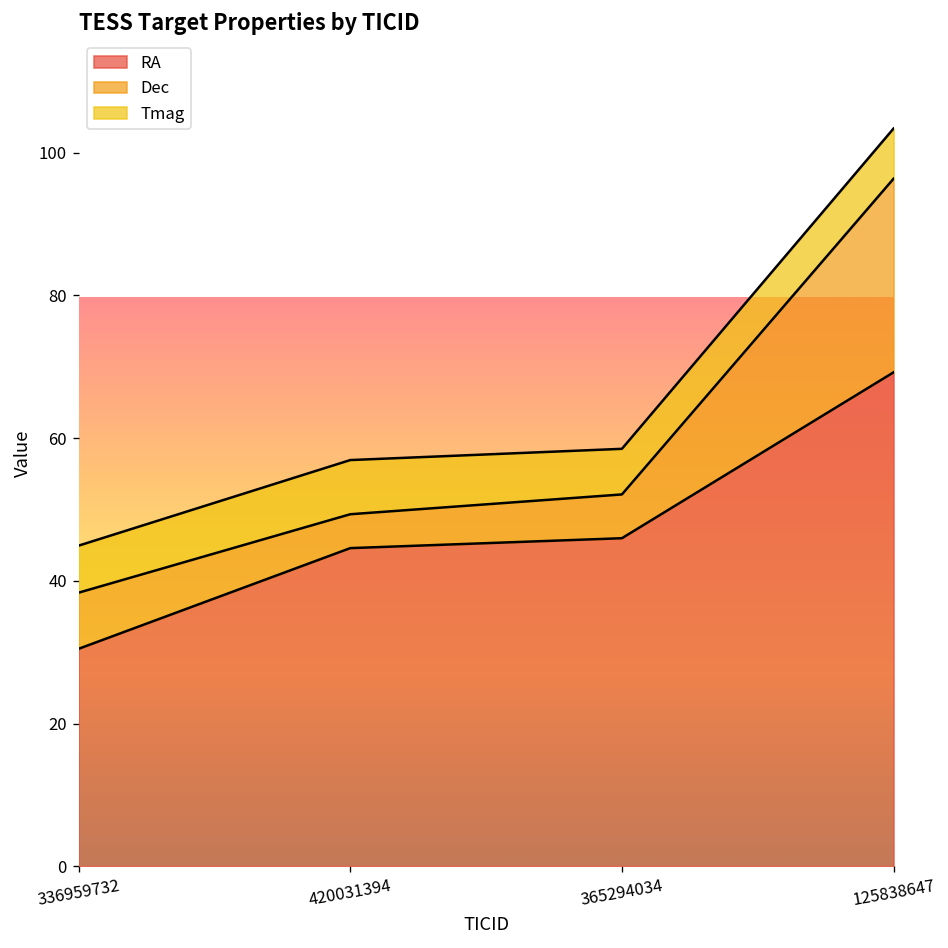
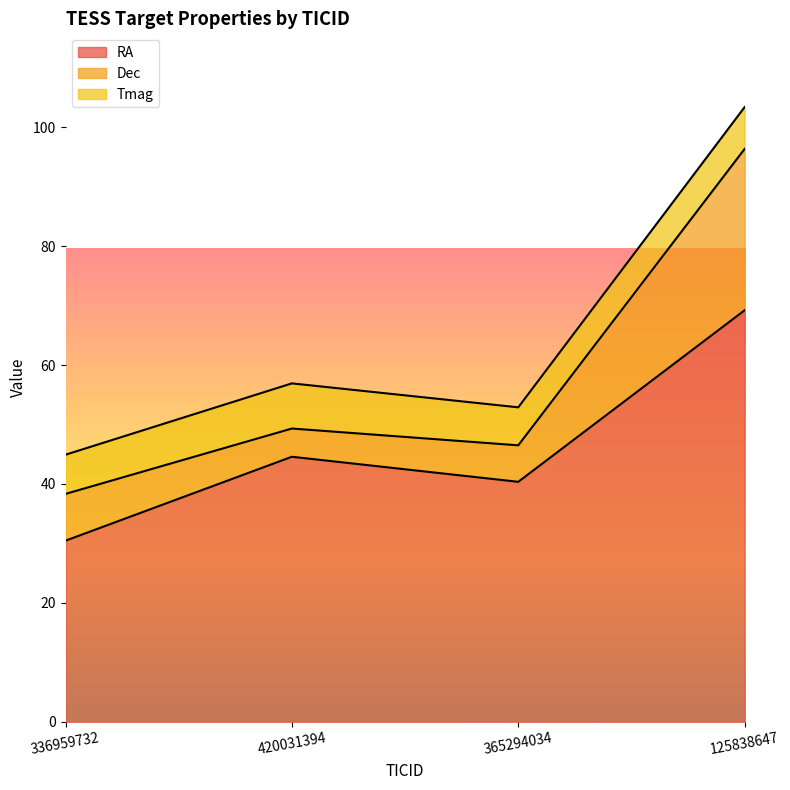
  {
    "RA": {
      "336959732": 30,
      "420031394": 45,
-     "365294034": 46,
+     "365294034": 40,
      "125838647": 69
    }
  }
